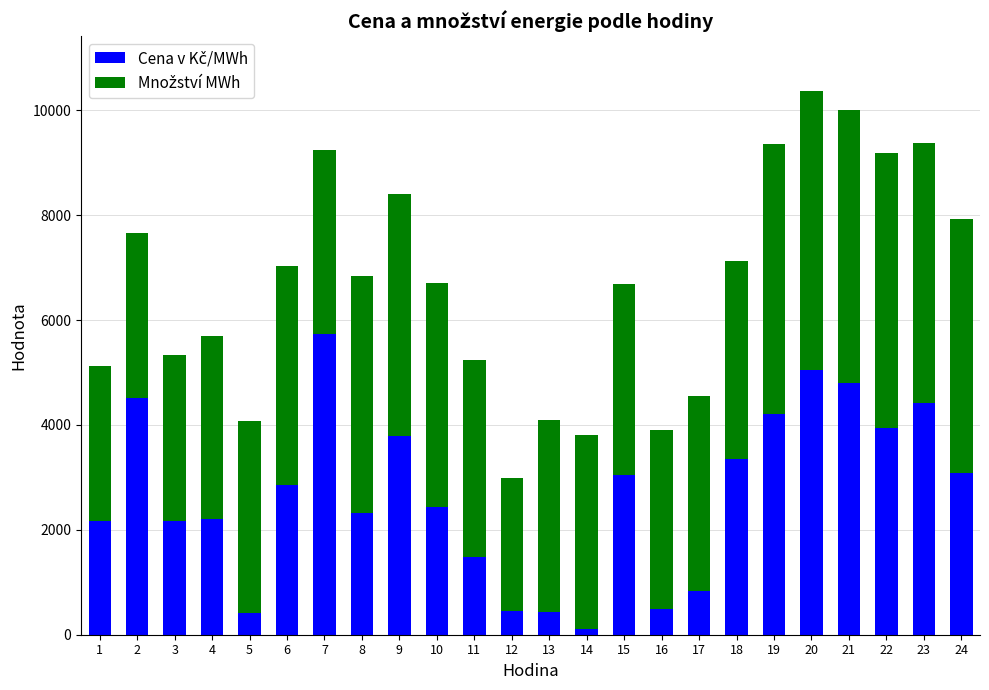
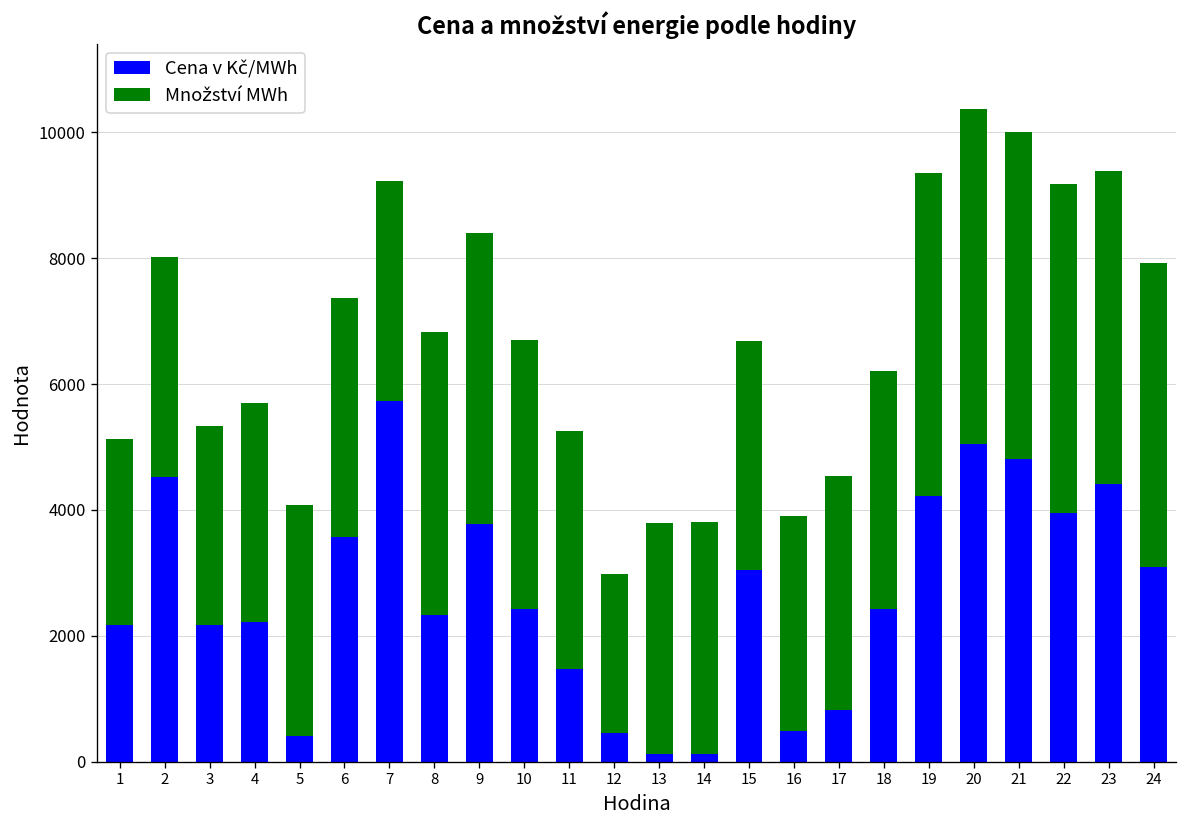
  {
    "Cena v Kč/MWh": {
      "1": 2200,
      "2": 4500,
      "3": 2200,
      "4": 2200,
      "5": 400,
-     "6": 2800,
+     "6": 3600,
      "7": 5700,
      "8": 2300,
      "9": 3800,
      "10": 2400,
      "11": 1500,
      "12": 500,
-     "13": 400,
+     "13": 100,
      "14": 100,
      "15": 3000,
      "16": 500,
      "17": 800,
-     "18": 3300,
+     "18": 2400,
      "19": 4200,
      "20": 5000,
      "21": 4800,
      "22": 3900,
      "23": 4400,
      "24": 3100
    },
    "Množství MWh": {
      "1": 3000,
-     "2": 3100,
+     "2": 3500,
      "3": 3200,
      "4": 3500,
      "5": 3700,
-     "6": 4200,
+     "6": 3800,
      "7": 3500,
      "8": 4500,
      "9": 4600,
      "10": 4300,
      "11": 3800,
      "12": 2500,
      "13": 3700,
      "14": 3700,
      "15": 3600,
      "16": 3400,
      "17": 3700,
      "18": 3800,
      "19": 5100,
      "20": 5300,
      "21": 5200,
      "22": 5200,
      "23": 5000,
      "24": 4800
    }
  }
